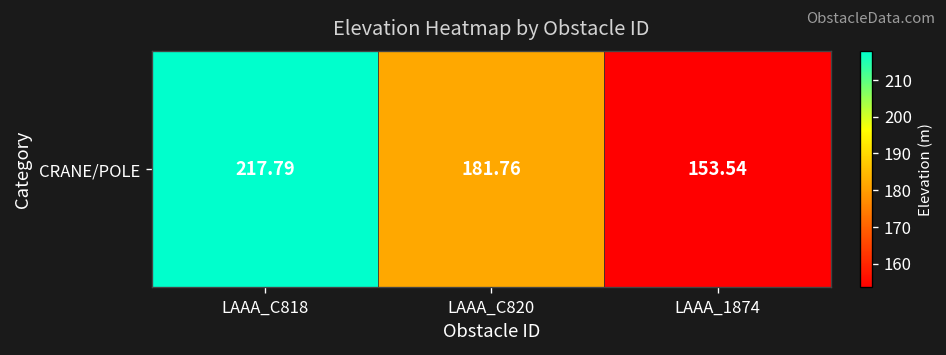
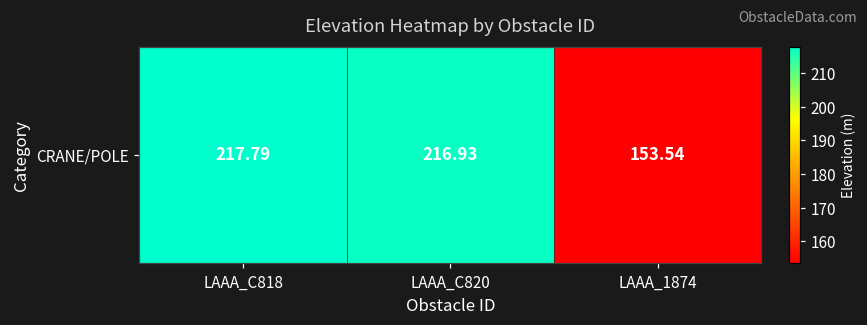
  {
    "CRANE/POLE": {
      "LAAA_C818": 217.79,
-     "LAAA_C820": 181.76,
+     "LAAA_C820": 216.93,
      "LAAA_1874": 153.54
    }
  }
